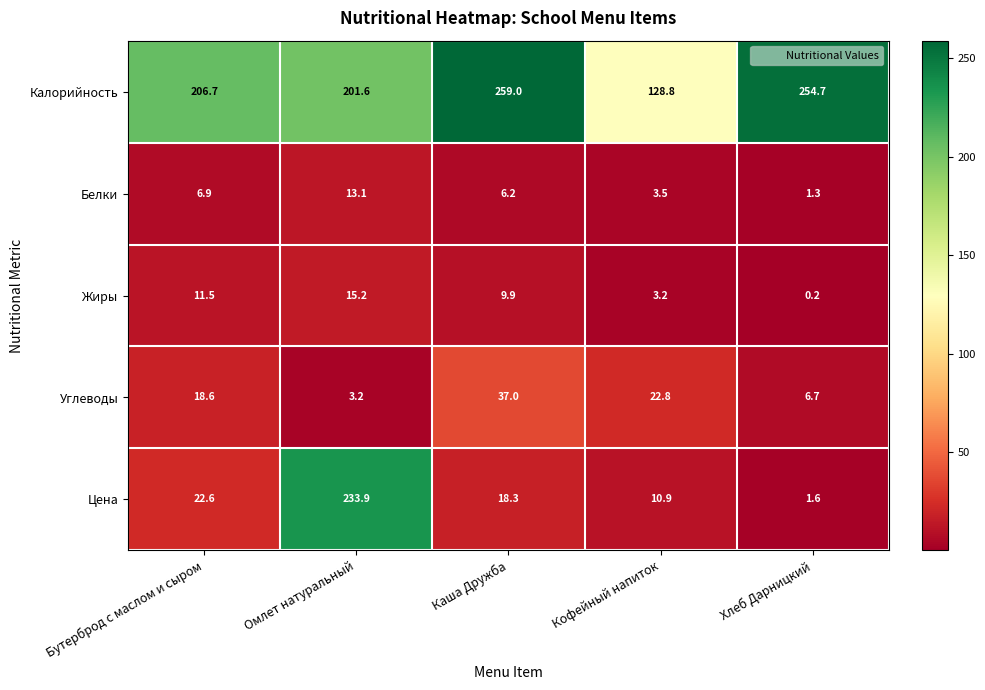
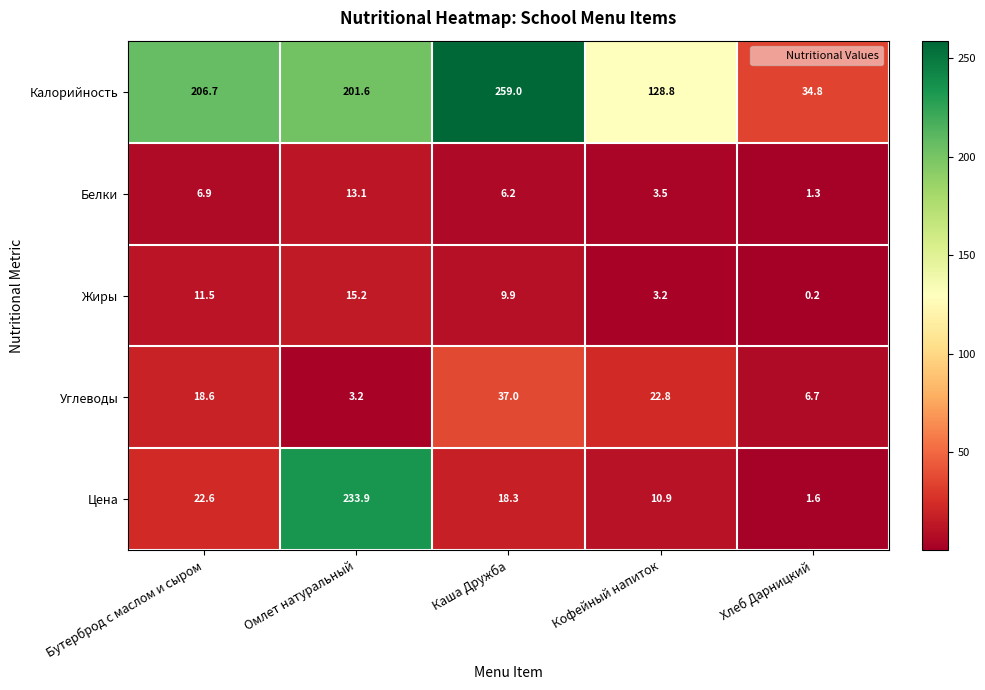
  {
    "Калорийность": {
      "Бутерброд с маслом и сыром": 206.7,
      "Омлет натуральный": 201.6,
      "Каша Дружба": 259.0,
      "Кофейный напиток": 128.8,
-     "Хлеб Дарницкий": 254.7
+     "Хлеб Дарницкий": 34.8
    },
    "Белки": {
      "Бутерброд с маслом и сыром": 6.9,
      "Омлет натуральный": 13.1,
      "Каша Дружба": 6.2,
      "Кофейный напиток": 3.5,
      "Хлеб Дарницкий": 1.3
    },
    "Жиры": {
      "Бутерброд с маслом и сыром": 11.5,
      "Омлет натуральный": 15.2,
      "Каша Дружба": 9.9,
      "Кофейный напиток": 3.2,
      "Хлеб Дарницкий": 0.2
    },
    "Углеводы": {
      "Бутерброд с маслом и сыром": 18.6,
      "Омлет натуральный": 3.2,
      "Каша Дружба": 37.0,
      "Кофейный напиток": 22.8,
      "Хлеб Дарницкий": 6.7
    },
    "Цена": {
      "Бутерброд с маслом и сыром": 22.6,
      "Омлет натуральный": 233.9,
      "Каша Дружба": 18.3,
      "Кофейный напиток": 10.9,
      "Хлеб Дарницкий": 1.6
    }
  }
